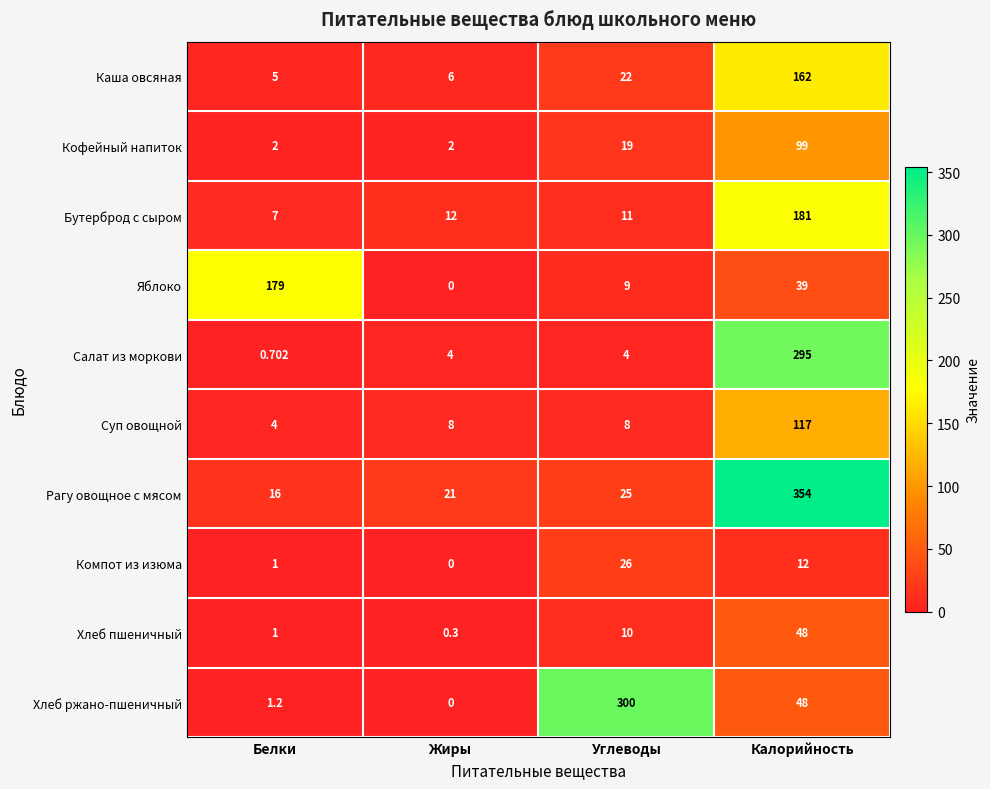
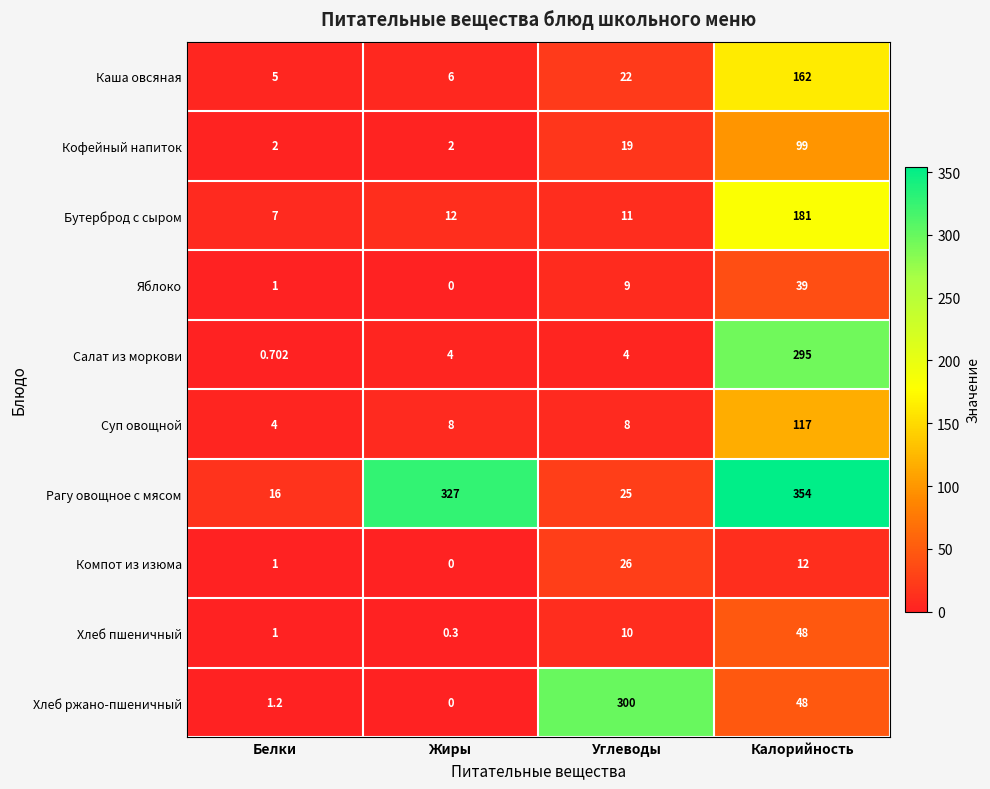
  {
    "Каша овсяная": {
      "Белки": 5,
      "Жиры": 6,
      "Углеводы": 22,
      "Калорийность": 162
    },
    "Кофейный напиток": {
      "Белки": 2,
      "Жиры": 2,
      "Углеводы": 19,
      "Калорийность": 99
    },
    "Бутерброд с сыром": {
      "Белки": 7,
      "Жиры": 12,
      "Углеводы": 11,
      "Калорийность": 181
    },
    "Яблоко": {
-     "Белки": 179,
+     "Белки": 1,
      "Жиры": 0,
      "Углеводы": 9,
      "Калорийность": 39
    },
    "Салат из моркови": {
      "Белки": 0.702,
      "Жиры": 4,
      "Углеводы": 4,
      "Калорийность": 295
    },
    "Суп овощной": {
      "Белки": 4,
      "Жиры": 8,
      "Углеводы": 8,
      "Калорийность": 117
    },
    "Рагу овощное с мясом": {
      "Белки": 16,
-     "Жиры": 21,
+     "Жиры": 327,
      "Углеводы": 25,
      "Калорийность": 354
    },
    "Компот из изюма": {
      "Белки": 1,
      "Жиры": 0,
      "Углеводы": 26,
      "Калорийность": 12
    },
    "Хлеб пшеничный": {
      "Белки": 1,
      "Жиры": 0.3,
      "Углеводы": 10,
      "Калорийность": 48
    },
    "Хлеб ржано-пшеничный": {
      "Белки": 1.2,
      "Жиры": 0,
      "Углеводы": 300,
      "Калорийность": 48
    }
  }
